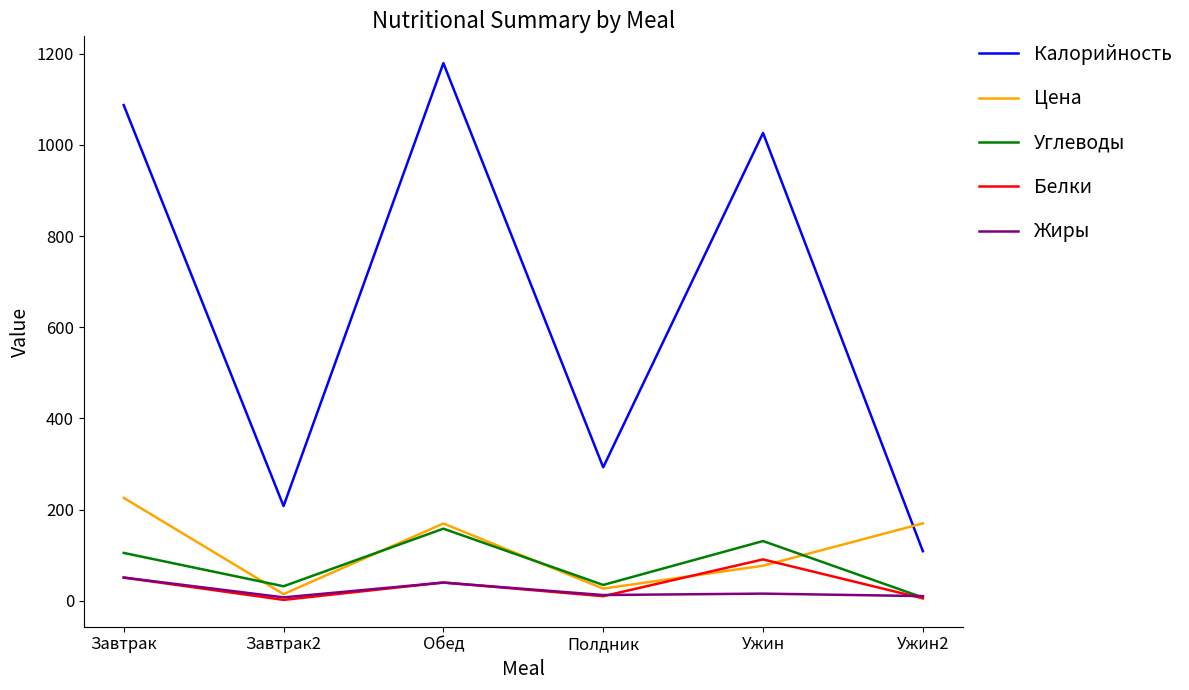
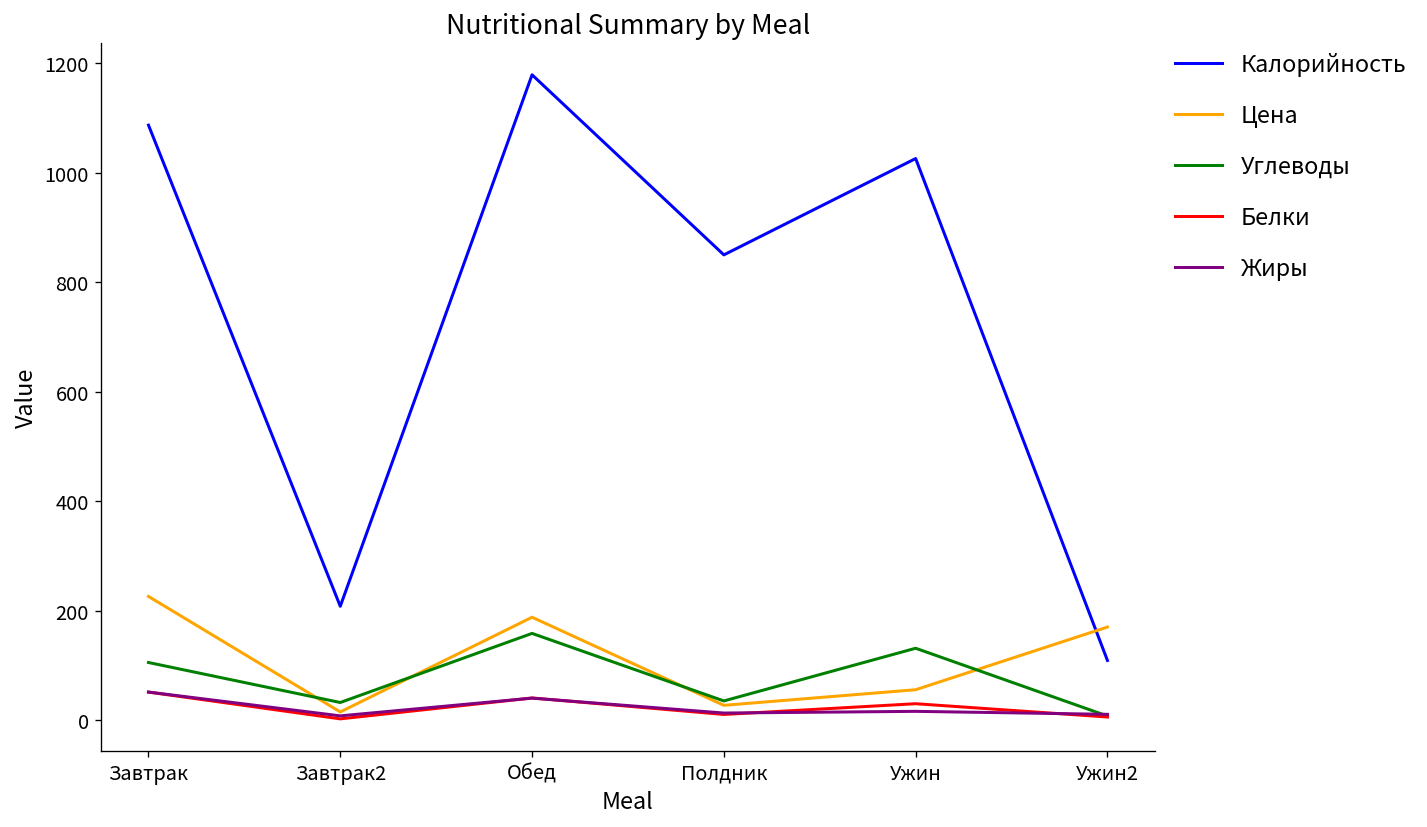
  {
    "Калорийность": {
      "Завтрак": 1090,
      "Завтрак2": 210,
      "Обед": 1180,
-     "Полдник": 290,
+     "Полдник": 850,
      "Ужин": 1030,
      "Ужин2": 110
    },
    "Цена": {
      "Завтрак": 230,
      "Завтрак2": 10,
-     "Обед": 170,
+     "Обед": 190,
      "Полдник": 30,
-     "Ужин": 80,
+     "Ужин": 60,
      "Ужин2": 170
    },
    "Углеводы": {
      "Завтрак": 110,
      "Завтрак2": 30,
      "Обед": 160,
      "Полдник": 40,
      "Ужин": 130
    },
    "Белки": {
-     "Ужин": 90
+     "Ужин": 30
    },
    "Жиры": {
      "Ужин": 20
    }
  }
